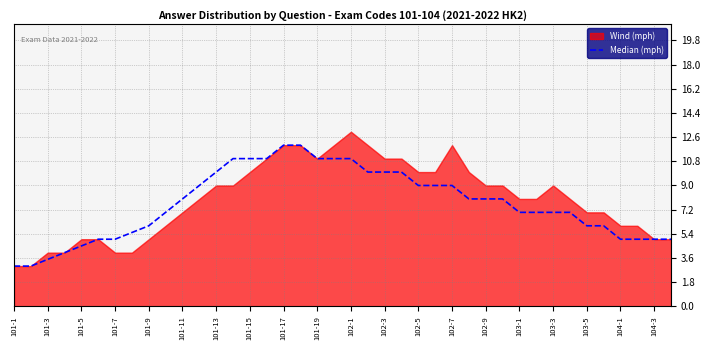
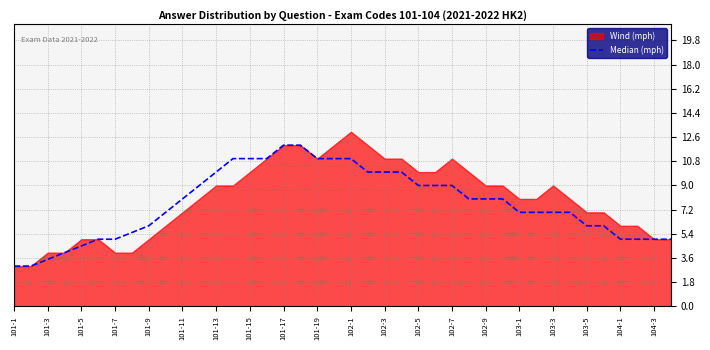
  {
    "Median (mph)": {
      "101-3": 3.5,
      "101-5": 4.5,
      "101-7": 5,
      "101-9": 6,
      "101-11": 8,
      "101-13": 10,
      "101-15": 11,
      "102-1": 11,
      "102-3": 10,
      "102-5": 9,
      "102-7": 9,
      "102-9": 8,
      "103-1": 7,
      "103-3": 7,
      "103-5": 6,
      "104-1": 5
    },
    "Wind (mph)": {
      "101-3": 4,
      "101-5": 5,
      "101-7": 4,
      "101-9": 5,
      "101-11": 7,
      "101-13": 9,
      "101-15": 10,
      "102-1": 13,
      "102-3": 11,
      "102-5": 10,
-     "102-7": 12,
+     "102-7": 11,
      "102-9": 9,
      "103-1": 8,
      "103-3": 9,
      "103-5": 7,
      "104-1": 6
    }
  }
